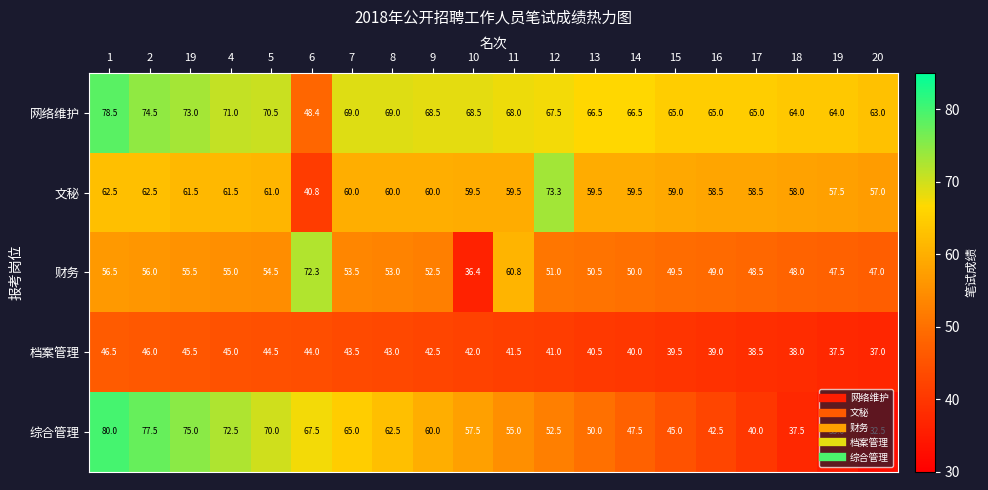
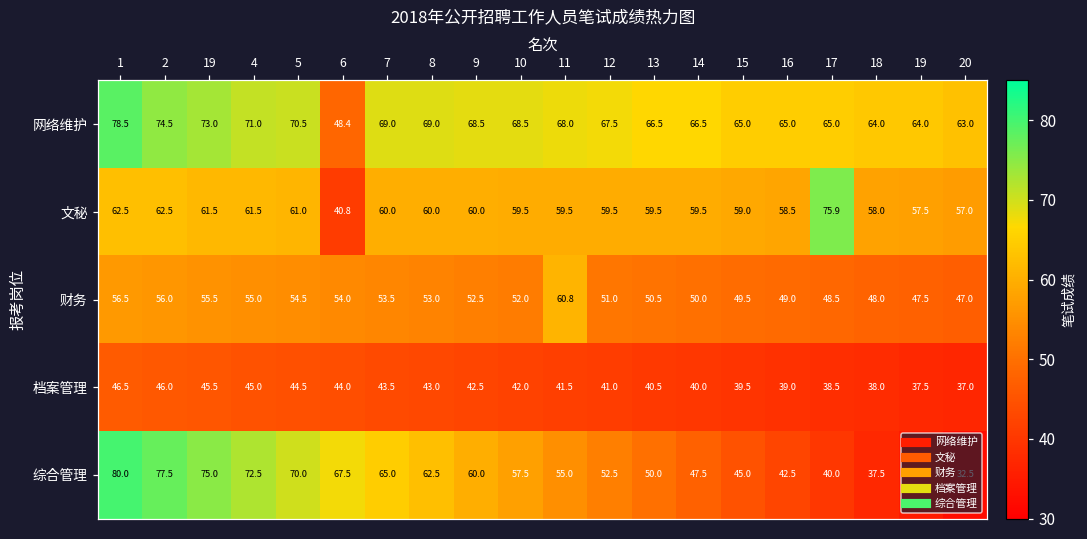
  {
    "网络维护": {
      "1": 78.5,
      "2": 74.5,
      "4": 71.0,
      "5": 70.5,
      "6": 48.4,
      "7": 69.0,
      "8": 69.0,
      "9": 68.5,
      "10": 68.5,
      "11": 68.0,
      "12": 67.5,
      "13": 66.5,
      "14": 66.5,
      "15": 65.0,
      "16": 65.0,
      "17": 65.0,
      "18": 64.0,
      "20": 63.0
    },
    "文秘": {
      "1": 62.5,
      "2": 62.5,
      "4": 61.5,
      "5": 61.0,
      "6": 40.8,
      "7": 60.0,
      "8": 60.0,
      "9": 60.0,
      "10": 59.5,
      "11": 59.5,
-     "12": 73.3,
+     "12": 59.5,
      "13": 59.5,
      "14": 59.5,
      "15": 59.0,
      "16": 58.5,
-     "17": 58.5,
+     "17": 75.9,
      "18": 58.0,
      "20": 57.0
    },
    "财务": {
      "1": 56.5,
      "2": 56.0,
      "4": 55.0,
      "5": 54.5,
-     "6": 72.3,
+     "6": 54.0,
      "7": 53.5,
      "8": 53.0,
      "9": 52.5,
-     "10": 36.4,
+     "10": 52.0,
      "11": 60.8,
      "12": 51.0,
      "13": 50.5,
      "14": 50.0,
      "15": 49.5,
      "16": 49.0,
      "17": 48.5,
      "18": 48.0,
      "20": 47.0
    },
    "档案管理": {
      "1": 46.5,
      "2": 46.0,
      "4": 45.0,
      "5": 44.5,
      "6": 44.0,
      "7": 43.5,
      "8": 43.0,
      "9": 42.5,
      "10": 42.0,
      "11": 41.5,
      "12": 41.0,
      "13": 40.5,
      "14": 40.0,
      "15": 39.5,
      "16": 39.0,
      "17": 38.5,
      "18": 38.0,
      "20": 37.0
    },
    "综合管理": {
      "1": 80.0,
      "2": 77.5,
      "4": 72.5,
      "5": 70.0,
      "6": 67.5,
      "7": 65.0,
      "8": 62.5,
      "9": 60.0,
      "10": 57.5,
      "11": 55.0,
      "12": 52.5,
      "13": 50.0,
      "14": 47.5,
      "15": 45.0,
      "16": 42.5,
      "17": 40.0,
      "18": 37.5
    }
  }
